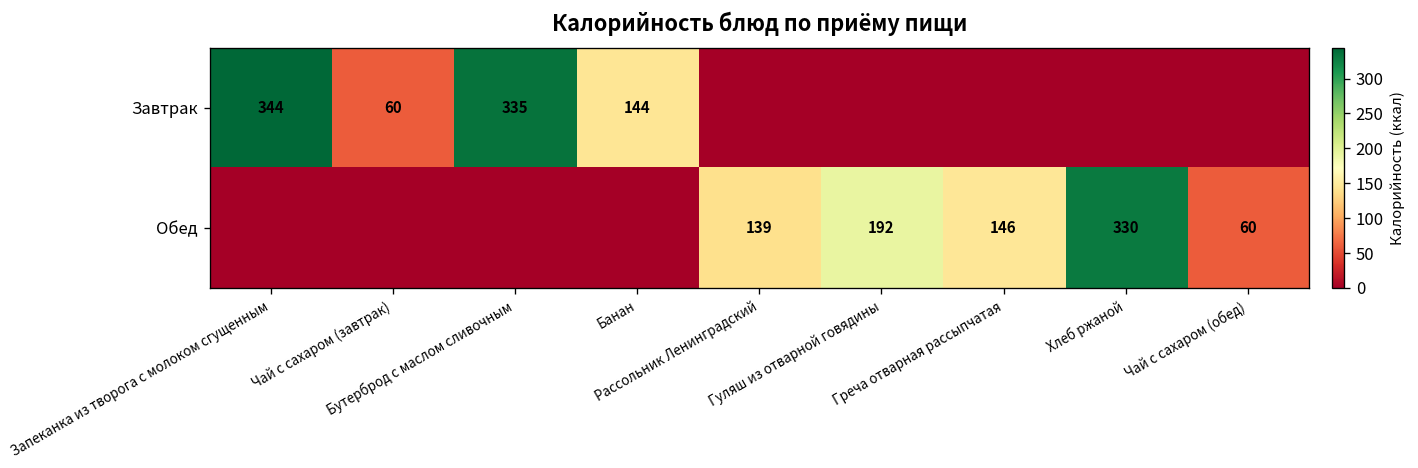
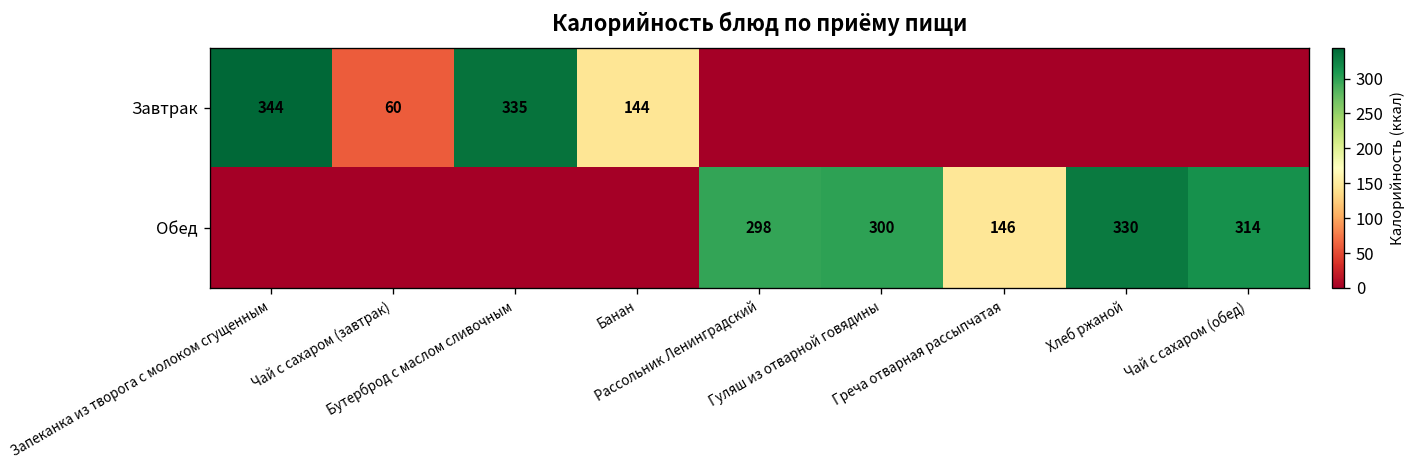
  {
    "Завтрак": {
      "Запеканка из творога с молоком сгущенным": 344,
      "Чай с сахаром (завтрак)": 60,
      "Бутерброд с маслом сливочным": 335,
      "Банан": 144
    },
    "Обед": {
-     "Рассольник Ленинградский": 139,
-     "Гуляш из отварной говядины": 192,
+     "Рассольник Ленинградский": 298,
+     "Гуляш из отварной говядины": 300,
      "Греча отварная рассыпчатая": 146,
      "Хлеб ржаной": 330,
-     "Чай с сахаром (обед)": 60
+     "Чай с сахаром (обед)": 314
    }
  }
